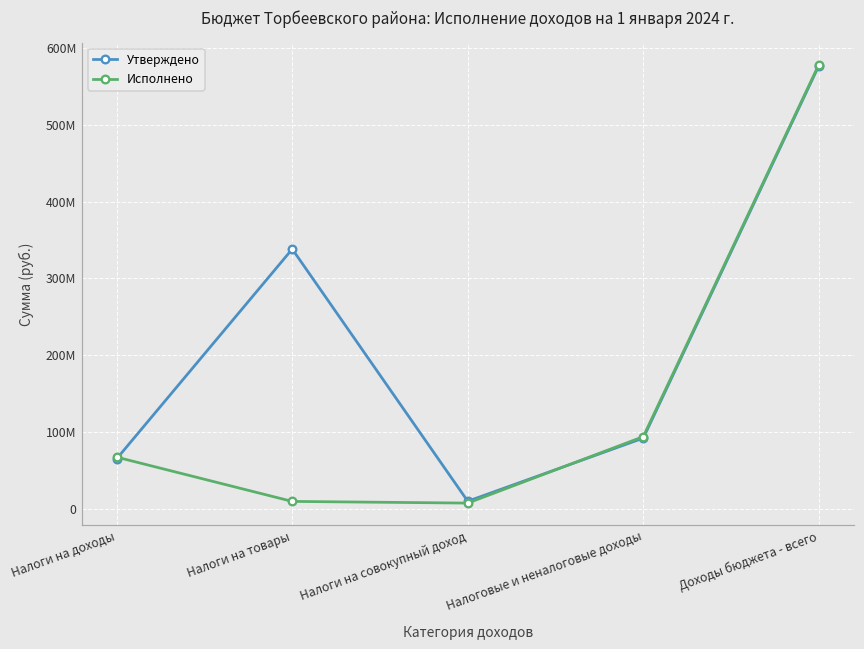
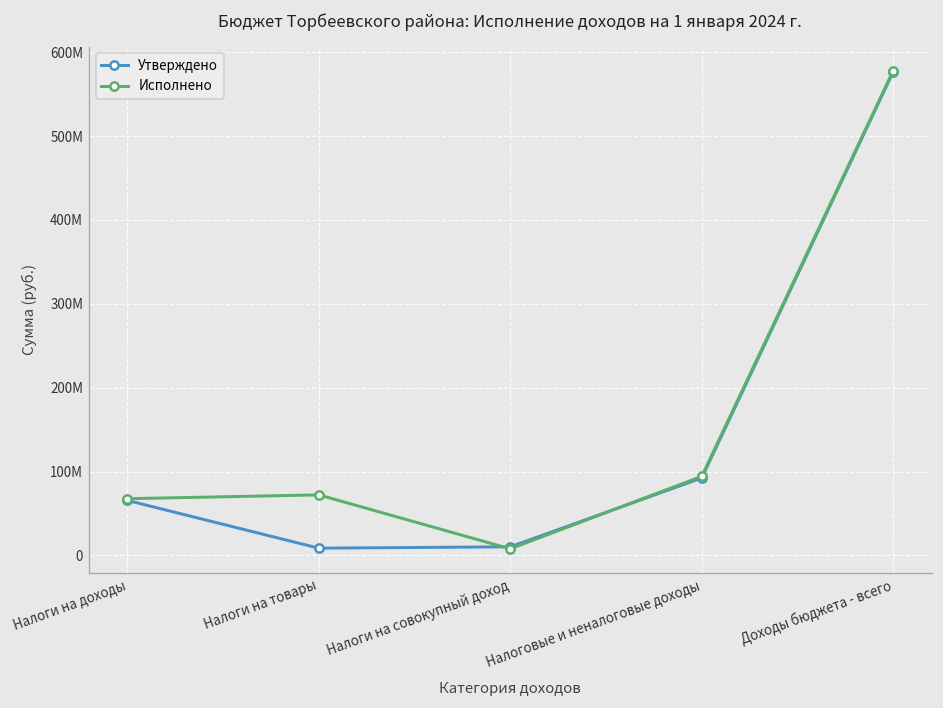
  {
    "Утверждено": {
-     "Налоги на товары": 340000000
+     "Налоги на товары": 10000000
    },
    "Исполнено": {
-     "Налоги на товары": 10000000
+     "Налоги на товары": 70000000
    }
  }
